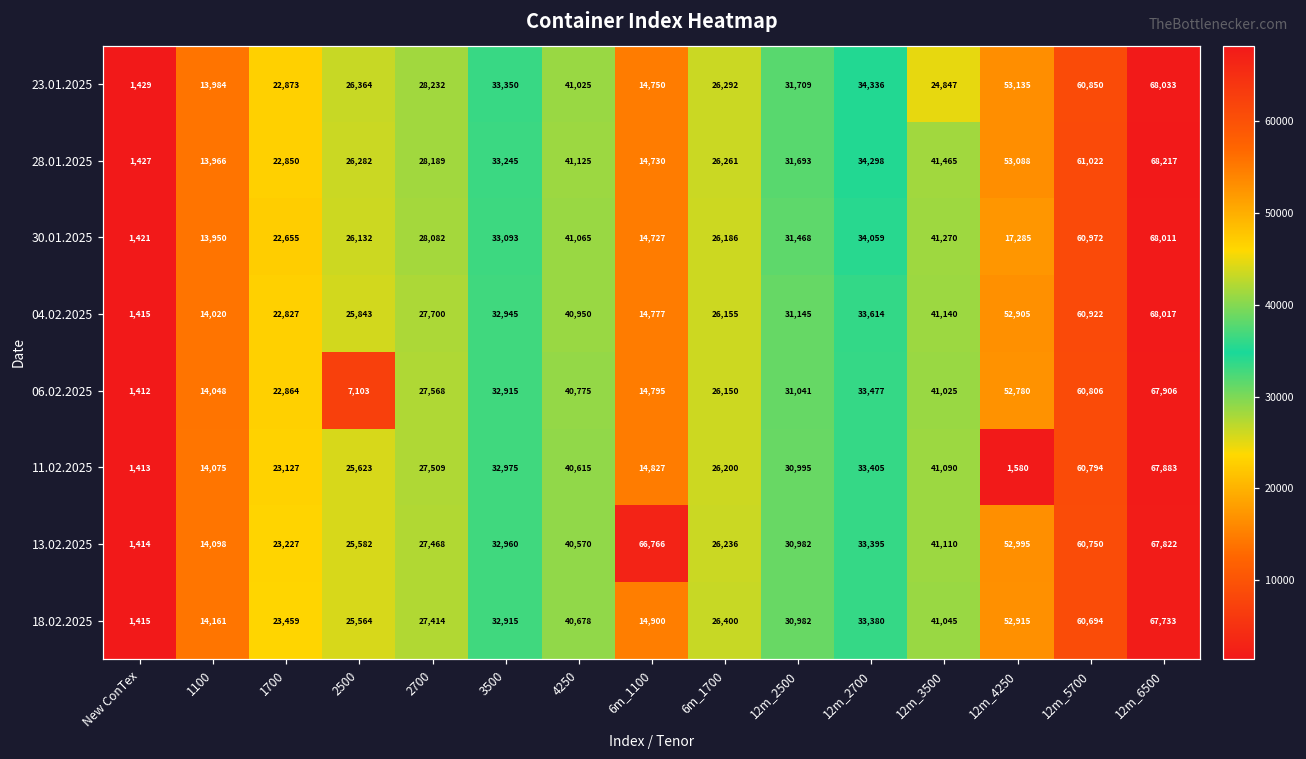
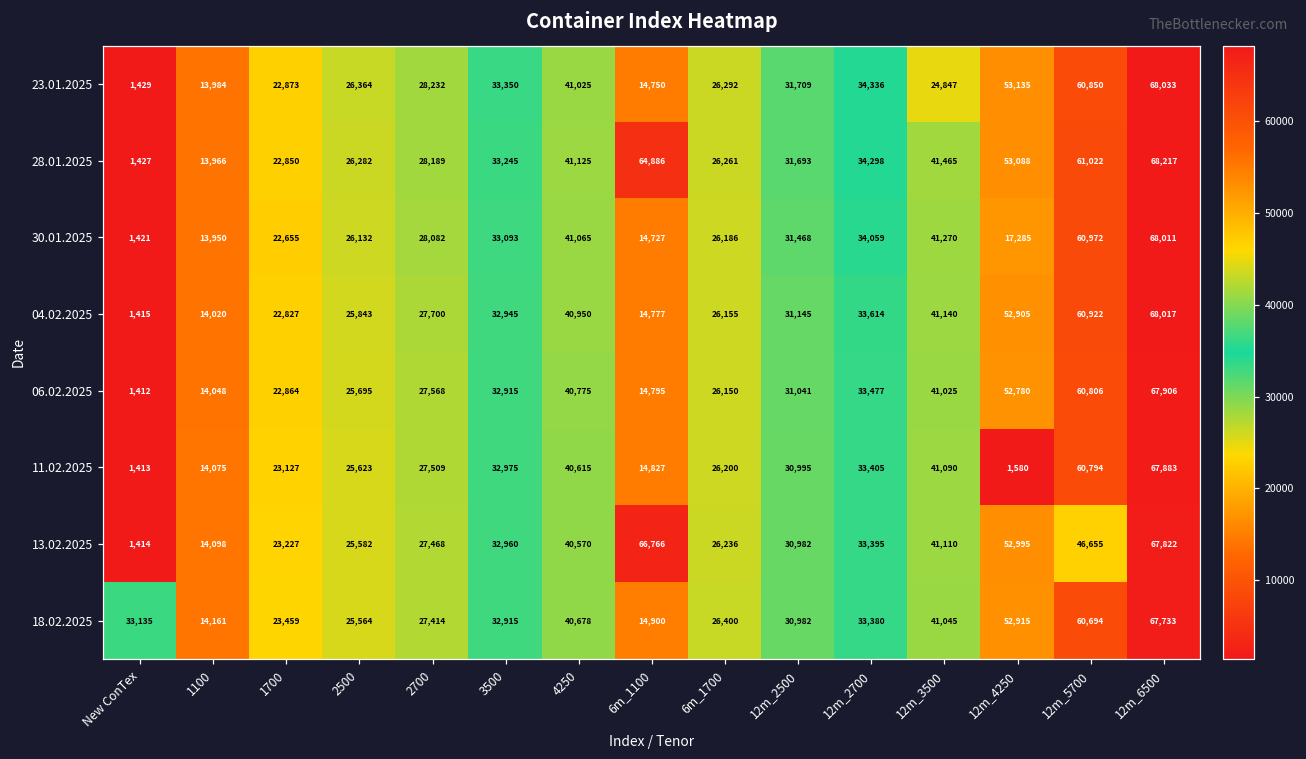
  {
    "23.01.2025": {
      "New ConTex": "1,429",
      "1100": "13,984",
      "1700": "22,873",
      "2500": "26,364",
      "2700": "28,232",
      "3500": "33,350",
      "4250": "41,025",
      "6m_1100": "14,750",
      "6m_1700": "26,292",
      "12m_2500": "31,709",
      "12m_2700": "34,336",
      "12m_3500": "24,847",
      "12m_4250": "53,135",
      "12m_5700": "60,850",
      "12m_6500": "68,033"
    },
    "28.01.2025": {
      "New ConTex": "1,427",
      "1100": "13,966",
      "1700": "22,850",
      "2500": "26,282",
      "2700": "28,189",
      "3500": "33,245",
      "4250": "41,125",
-     "6m_1100": "14,730",
+     "6m_1100": "64,886",
      "6m_1700": "26,261",
      "12m_2500": "31,693",
      "12m_2700": "34,298",
      "12m_3500": "41,465",
      "12m_4250": "53,088",
      "12m_5700": "61,022",
      "12m_6500": "68,217"
    },
    "30.01.2025": {
      "New ConTex": "1,421",
      "1100": "13,950",
      "1700": "22,655",
      "2500": "26,132",
      "2700": "28,082",
      "3500": "33,093",
      "4250": "41,065",
      "6m_1100": "14,727",
      "6m_1700": "26,186",
      "12m_2500": "31,468",
      "12m_2700": "34,059",
      "12m_3500": "41,270",
      "12m_4250": "17,285",
      "12m_5700": "60,972",
      "12m_6500": "68,011"
    },
    "04.02.2025": {
      "New ConTex": "1,415",
      "1100": "14,020",
      "1700": "22,827",
      "2500": "25,843",
      "2700": "27,700",
      "3500": "32,945",
      "4250": "40,950",
      "6m_1100": "14,777",
      "6m_1700": "26,155",
      "12m_2500": "31,145",
      "12m_2700": "33,614",
      "12m_3500": "41,140",
      "12m_4250": "52,905",
      "12m_5700": "60,922",
      "12m_6500": "68,017"
    },
    "06.02.2025": {
      "New ConTex": "1,412",
      "1100": "14,048",
      "1700": "22,864",
-     "2500": "7,103",
+     "2500": "25,695",
      "2700": "27,568",
      "3500": "32,915",
      "4250": "40,775",
      "6m_1100": "14,795",
      "6m_1700": "26,150",
      "12m_2500": "31,041",
      "12m_2700": "33,477",
      "12m_3500": "41,025",
      "12m_4250": "52,780",
      "12m_5700": "60,806",
      "12m_6500": "67,906"
    },
    "11.02.2025": {
      "New ConTex": "1,413",
      "1100": "14,075",
      "1700": "23,127",
      "2500": "25,623",
      "2700": "27,509",
      "3500": "32,975",
      "4250": "40,615",
      "6m_1100": "14,827",
      "6m_1700": "26,200",
      "12m_2500": "30,995",
      "12m_2700": "33,405",
      "12m_3500": "41,090",
      "12m_4250": "1,580",
      "12m_5700": "60,794",
      "12m_6500": "67,883"
    },
    "13.02.2025": {
      "New ConTex": "1,414",
      "1100": "14,098",
      "1700": "23,227",
      "2500": "25,582",
      "2700": "27,468",
      "3500": "32,960",
      "4250": "40,570",
      "6m_1100": "66,766",
      "6m_1700": "26,236",
      "12m_2500": "30,982",
      "12m_2700": "33,395",
      "12m_3500": "41,110",
      "12m_4250": "52,995",
-     "12m_5700": "60,750",
+     "12m_5700": "46,655",
      "12m_6500": "67,822"
    },
    "18.02.2025": {
-     "New ConTex": "1,415",
+     "New ConTex": "33,135",
      "1100": "14,161",
      "1700": "23,459",
      "2500": "25,564",
      "2700": "27,414",
      "3500": "32,915",
      "4250": "40,678",
      "6m_1100": "14,900",
      "6m_1700": "26,400",
      "12m_2500": "30,982",
      "12m_2700": "33,380",
      "12m_3500": "41,045",
      "12m_4250": "52,915",
      "12m_5700": "60,694",
      "12m_6500": "67,733"
    }
  }
